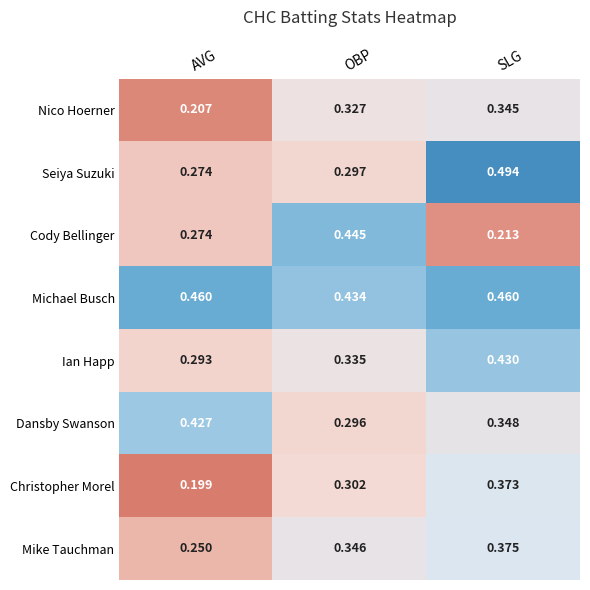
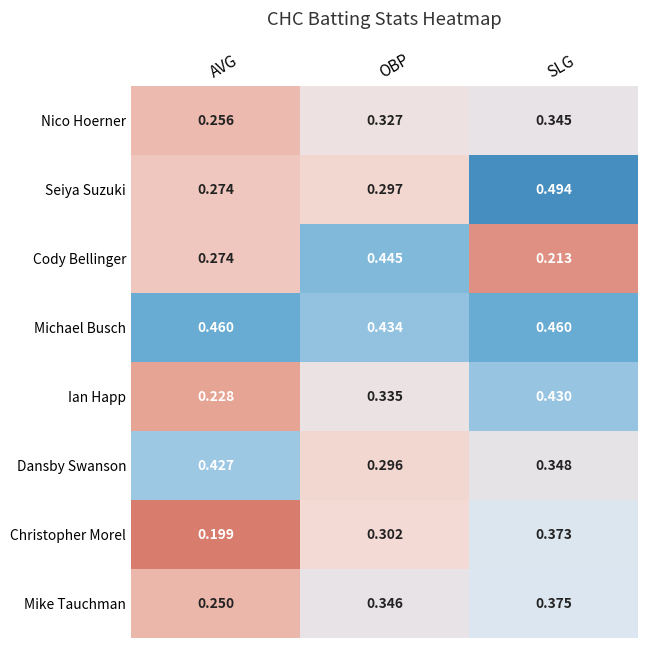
  {
    "Nico Hoerner": {
-     "AVG": 0.207,
+     "AVG": 0.256,
      "OBP": 0.327,
      "SLG": 0.345
    },
    "Seiya Suzuki": {
      "AVG": 0.274,
      "OBP": 0.297,
      "SLG": 0.494
    },
    "Cody Bellinger": {
      "AVG": 0.274,
      "OBP": 0.445,
      "SLG": 0.213
    },
    "Michael Busch": {
      "AVG": 0.460,
      "OBP": 0.434,
      "SLG": 0.460
    },
    "Ian Happ": {
-     "AVG": 0.293,
+     "AVG": 0.228,
      "OBP": 0.335,
      "SLG": 0.430
    },
    "Dansby Swanson": {
      "AVG": 0.427,
      "OBP": 0.296,
      "SLG": 0.348
    },
    "Christopher Morel": {
      "AVG": 0.199,
      "OBP": 0.302,
      "SLG": 0.373
    },
    "Mike Tauchman": {
      "AVG": 0.250,
      "OBP": 0.346,
      "SLG": 0.375
    }
  }
